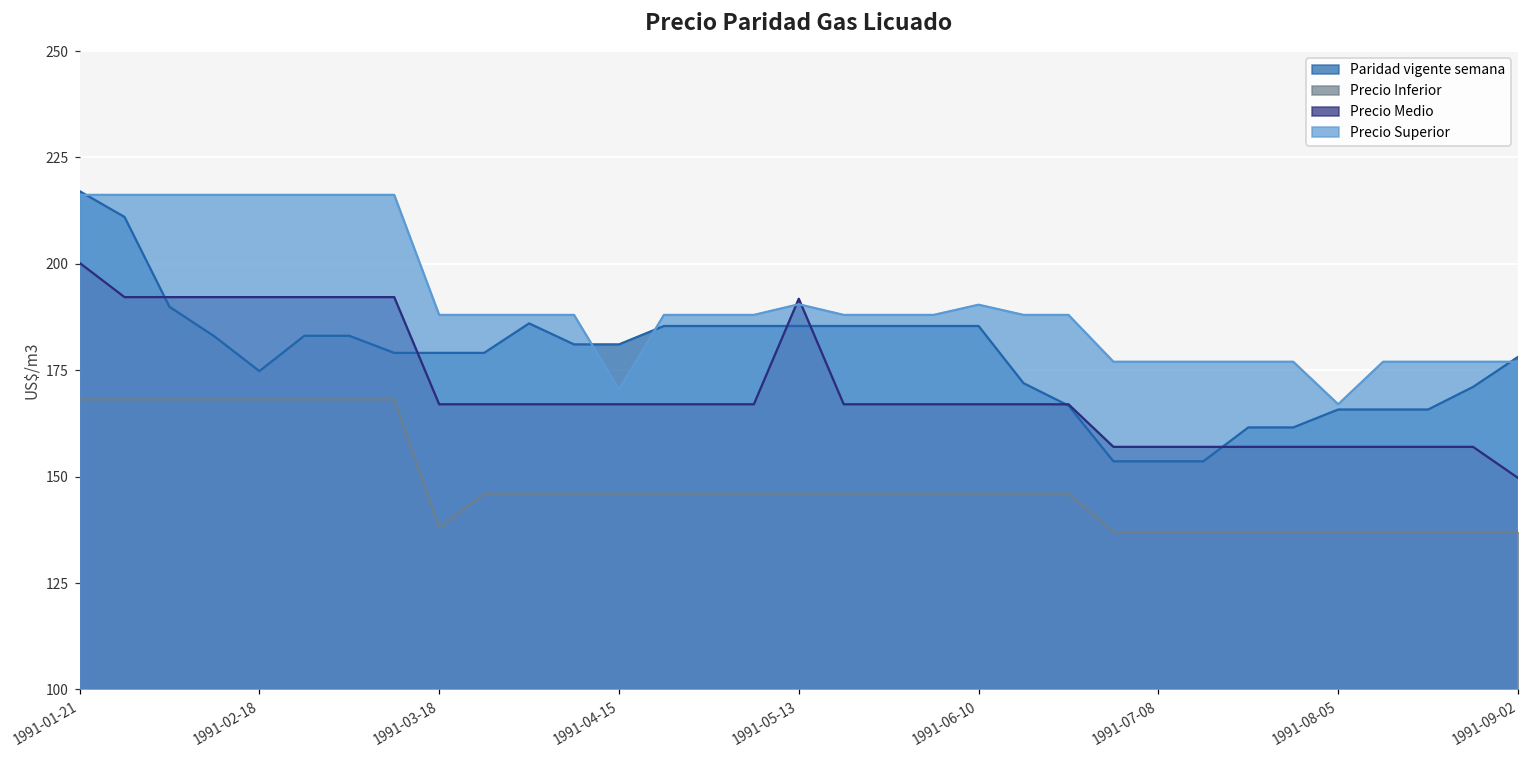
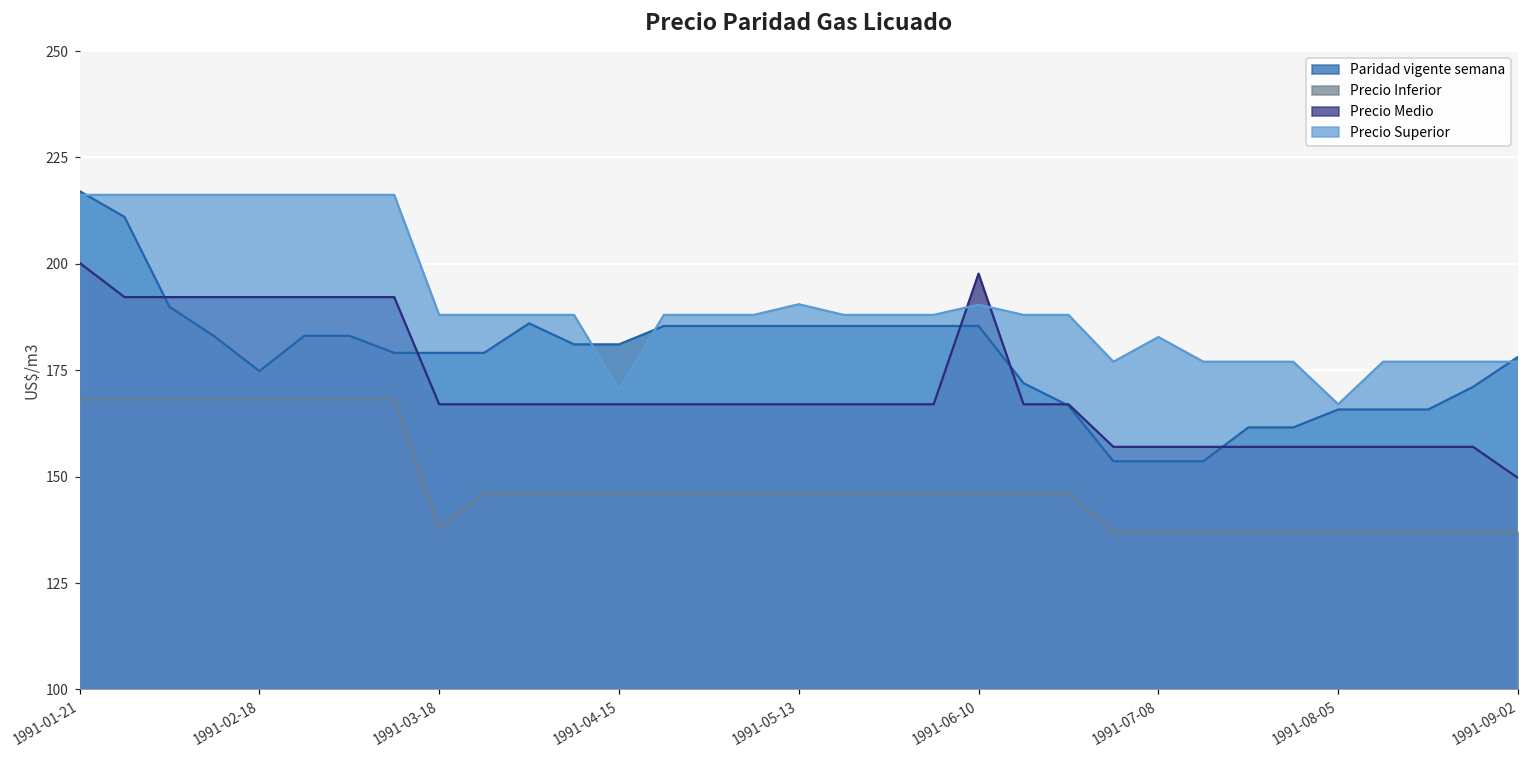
  {
    "Paridad vigente semana": {
      "1991-01-21": 217,
      "1991-02-18": 175,
      "1991-03-18": 179,
      "1991-04-15": 181,
      "1991-05-13": 185,
      "1991-06-10": 185,
      "1991-07-08": 154,
      "1991-08-05": 166,
      "1991-09-02": 178
    },
    "Precio Inferior": {
      "1991-01-21": 168,
      "1991-02-18": 168,
      "1991-03-18": 138,
      "1991-04-15": 146,
      "1991-05-13": 146,
      "1991-06-10": 146,
      "1991-07-08": 137,
      "1991-08-05": 137,
      "1991-09-02": 137
    },
    "Precio Medio": {
      "1991-01-21": 200,
      "1991-02-18": 192,
      "1991-03-18": 167,
      "1991-04-15": 167,
-     "1991-05-13": 192,
-     "1991-06-10": 167,
+     "1991-05-13": 167,
+     "1991-06-10": 198,
      "1991-07-08": 157,
      "1991-08-05": 157,
      "1991-09-02": 150
    },
    "Precio Superior": {
      "1991-01-21": 216,
      "1991-02-18": 216,
      "1991-03-18": 188,
      "1991-04-15": 171,
      "1991-05-13": 191,
      "1991-06-10": 190,
-     "1991-07-08": 177,
+     "1991-07-08": 183,
      "1991-08-05": 167,
      "1991-09-02": 177
    }
  }
